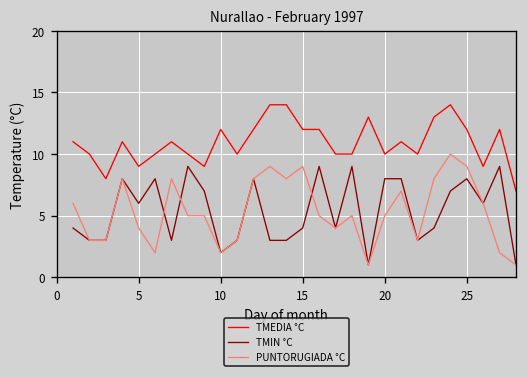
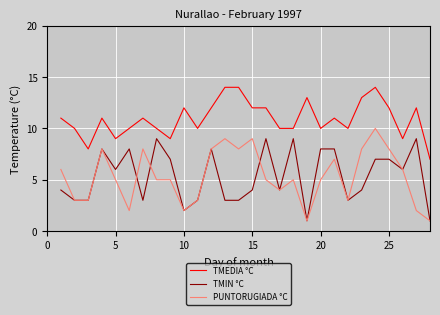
  {
    "TMEDIA °C": {
      "5": 9,
      "10": 12,
      "15": 12,
      "20": 10,
      "25": 12
    },
    "TMIN °C": {
      "5": 6,
      "15": 4,
      "20": 8,
-     "25": 8
+     "25": 7
    },
    "PUNTORUGIADA °C": {
-     "5": 4,
+     "5": 5,
      "15": 9,
      "20": 5,
-     "25": 9
+     "25": 8
    }
  }
